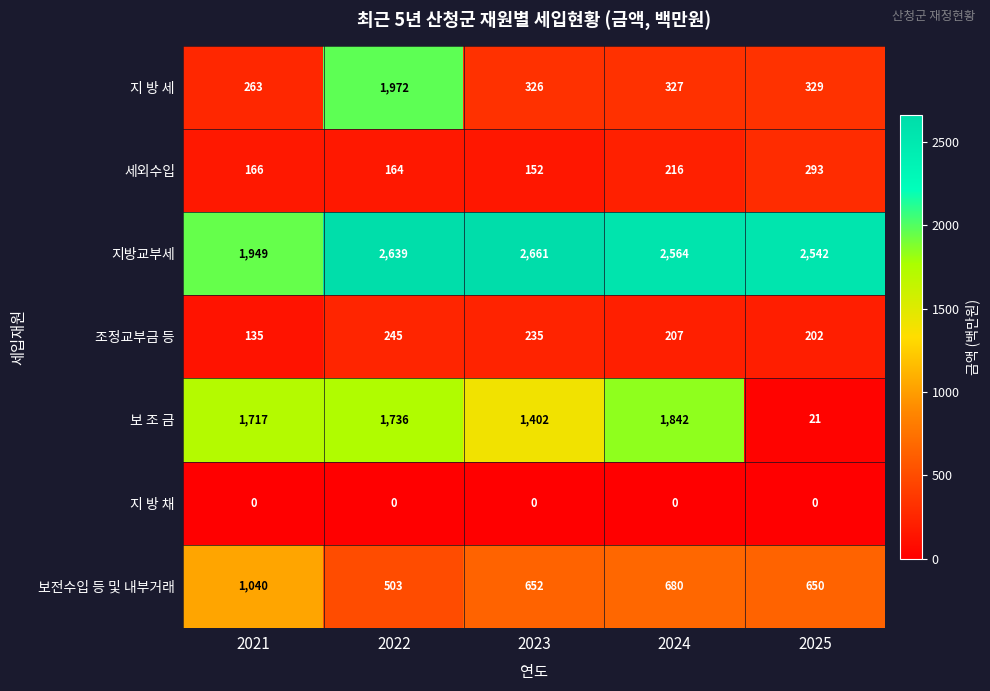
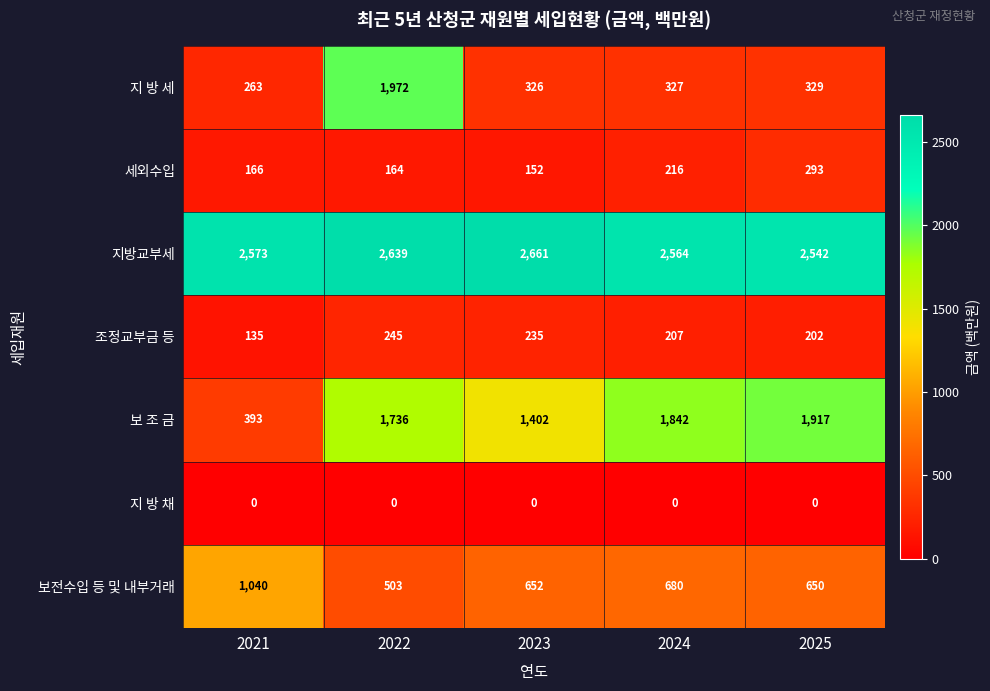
  {
    "지 방 세": {
      "2021": "263",
      "2022": "1,972",
      "2023": "326",
      "2024": "327",
      "2025": "329"
    },
    "세외수입": {
      "2021": "166",
      "2022": "164",
      "2023": "152",
      "2024": "216",
      "2025": "293"
    },
    "지방교부세": {
-     "2021": "1,949",
+     "2021": "2,573",
      "2022": "2,639",
      "2023": "2,661",
      "2024": "2,564",
      "2025": "2,542"
    },
    "조정교부금 등": {
      "2021": "135",
      "2022": "245",
      "2023": "235",
      "2024": "207",
      "2025": "202"
    },
    "보 조 금": {
-     "2021": "1,717",
+     "2021": "393",
      "2022": "1,736",
      "2023": "1,402",
      "2024": "1,842",
-     "2025": "21"
+     "2025": "1,917"
    },
    "지 방 채": {
      "2021": "0",
      "2022": "0",
      "2023": "0",
      "2024": "0",
      "2025": "0"
    },
    "보전수입 등 및 내부거래": {
      "2021": "1,040",
      "2022": "503",
      "2023": "652",
      "2024": "680",
      "2025": "650"
    }
  }
